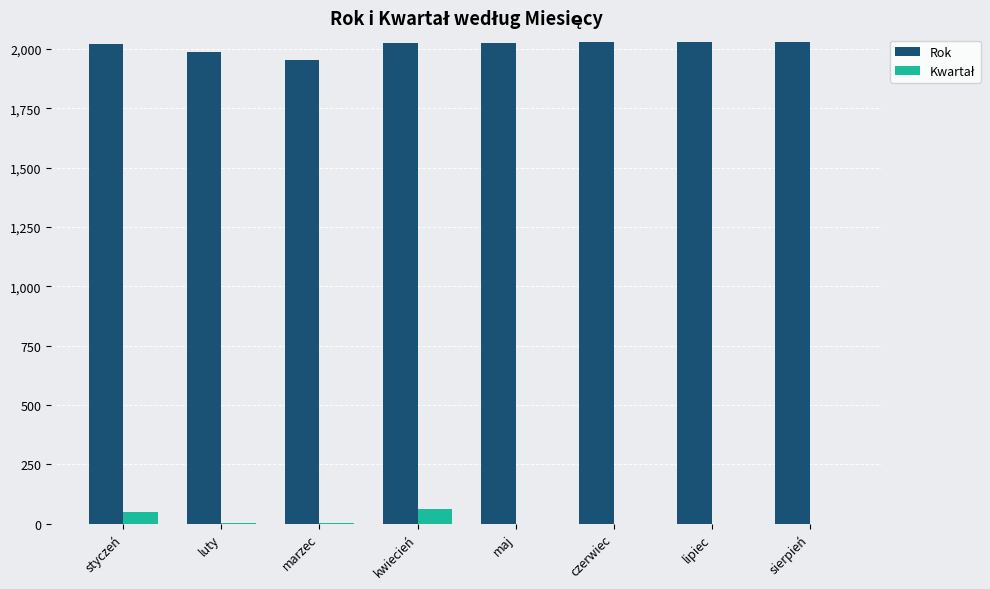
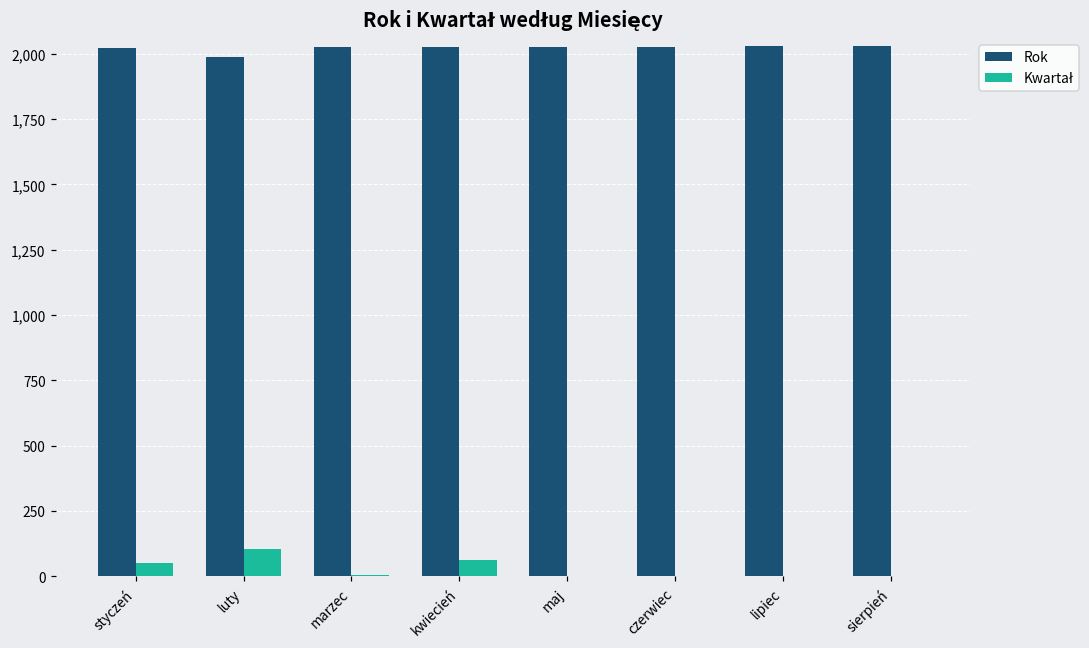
  {
    "Rok": {
      "styczeń": "2,020",
      "luty": "1,990",
-     "marzec": "1,950",
+     "marzec": "2,030",
      "kwiecień": "2,030",
      "maj": "2,030",
      "czerwiec": "2,030",
      "lipiec": "2,030",
      "sierpień": "2,030"
    },
    "Kwartał": {
      "styczeń": "50",
-     "luty": "0",
+     "luty": "100",
      "kwiecień": "60",
      "maj": "0",
      "czerwiec": "0",
      "lipiec": "0",
      "sierpień": "0"
    }
  }
